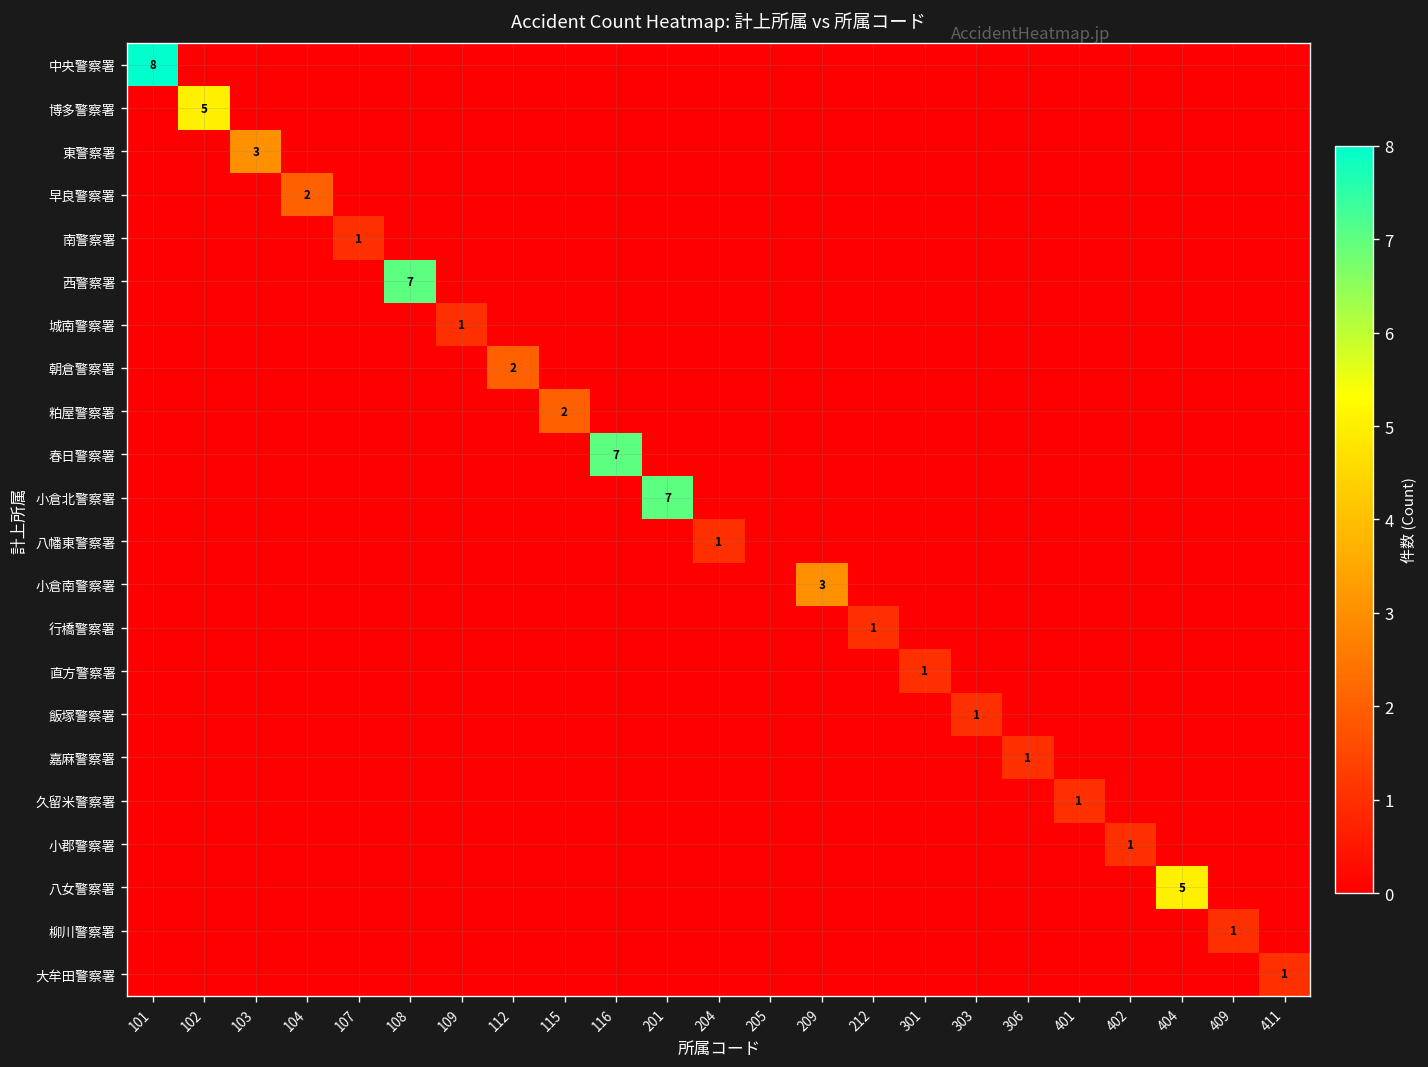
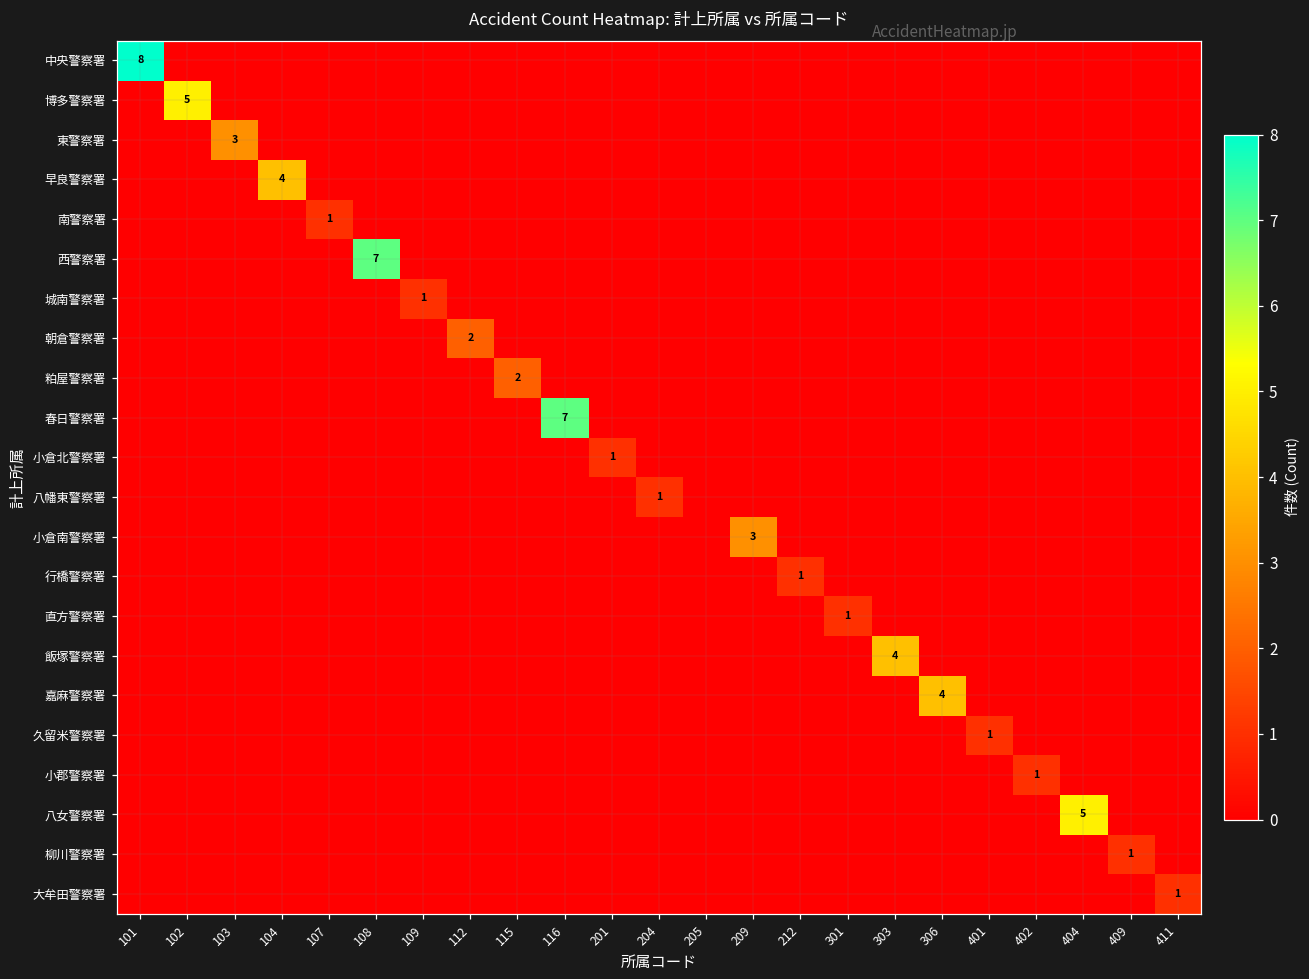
  {
    "中央警察署": {
      "101": 8
    },
    "博多警察署": {
      "102": 5
    },
    "東警察署": {
      "103": 3
    },
    "早良警察署": {
-     "104": 2
+     "104": 4
    },
    "南警察署": {
      "107": 1
    },
    "西警察署": {
      "108": 7
    },
    "城南警察署": {
      "109": 1
    },
    "朝倉警察署": {
      "112": 2
    },
    "粕屋警察署": {
      "115": 2
    },
    "春日警察署": {
      "116": 7
    },
    "小倉北警察署": {
-     "201": 7
+     "201": 1
    },
    "八幡東警察署": {
      "204": 1
    },
    "小倉南警察署": {
      "209": 3
    },
    "行橋警察署": {
      "212": 1
    },
    "直方警察署": {
      "301": 1
    },
    "飯塚警察署": {
-     "303": 1
+     "303": 4
    },
    "嘉麻警察署": {
-     "306": 1
+     "306": 4
    },
    "久留米警察署": {
      "401": 1
    },
    "小郡警察署": {
      "402": 1
    },
    "八女警察署": {
      "404": 5
    },
    "柳川警察署": {
      "409": 1
    },
    "大牟田警察署": {
      "411": 1
    }
  }
